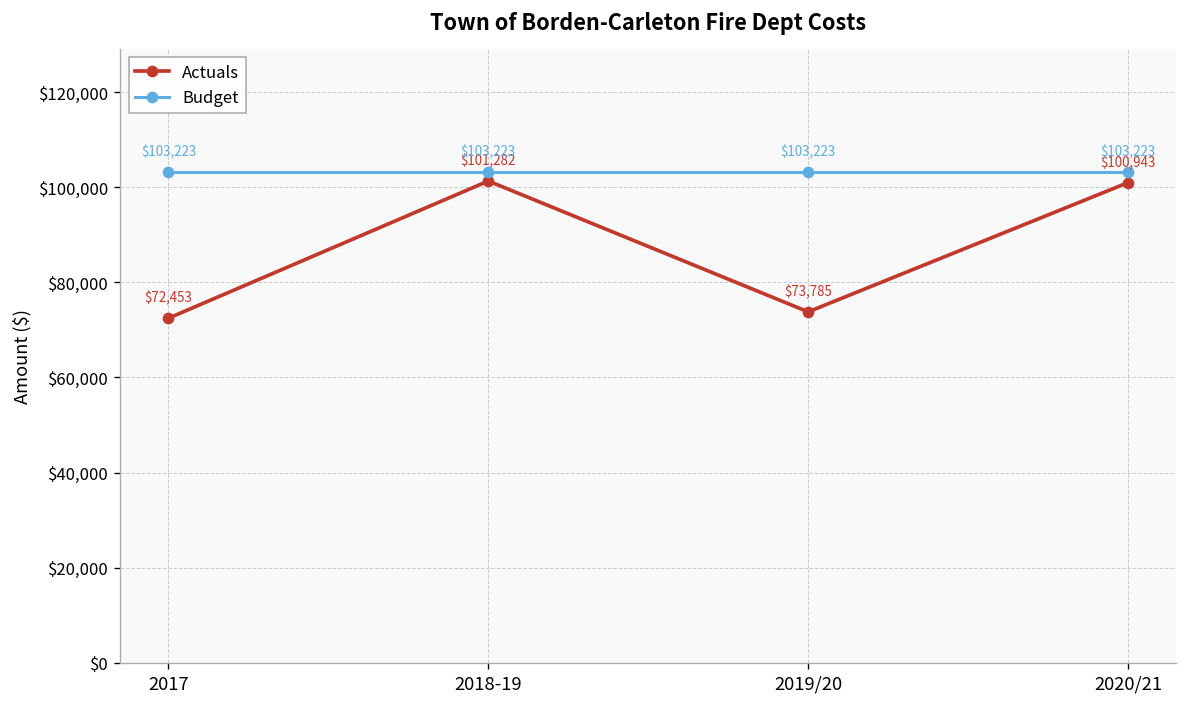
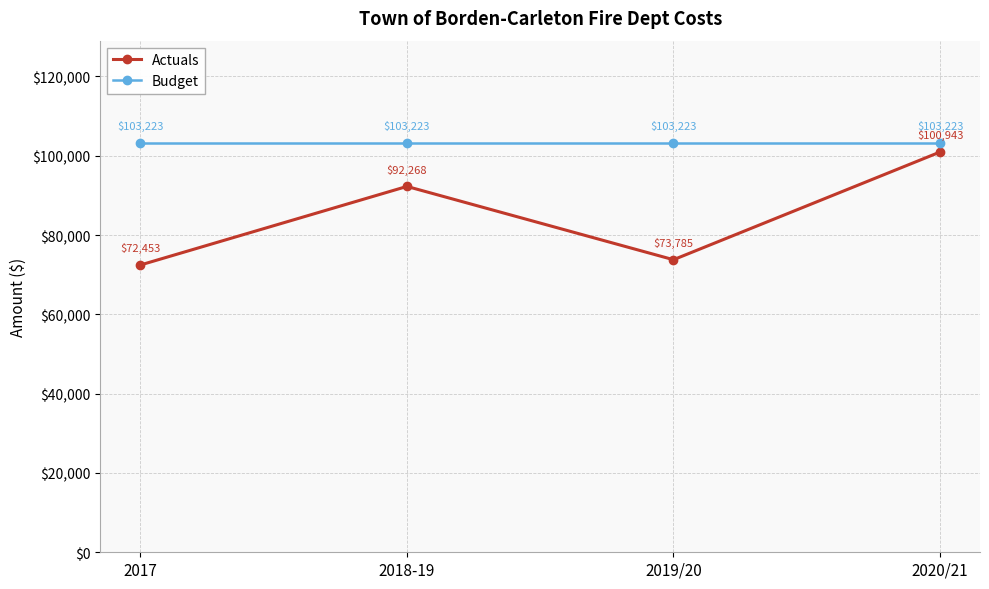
  {
    "Actuals": {
      "2017": "$72,453",
-     "2018-19": "$101,282",
+     "2018-19": "$92,268",
      "2019/20": "$73,785"
    },
    "Budget": {
      "2017": "$103,223",
      "2019/20": "$103,223"
    }
  }
